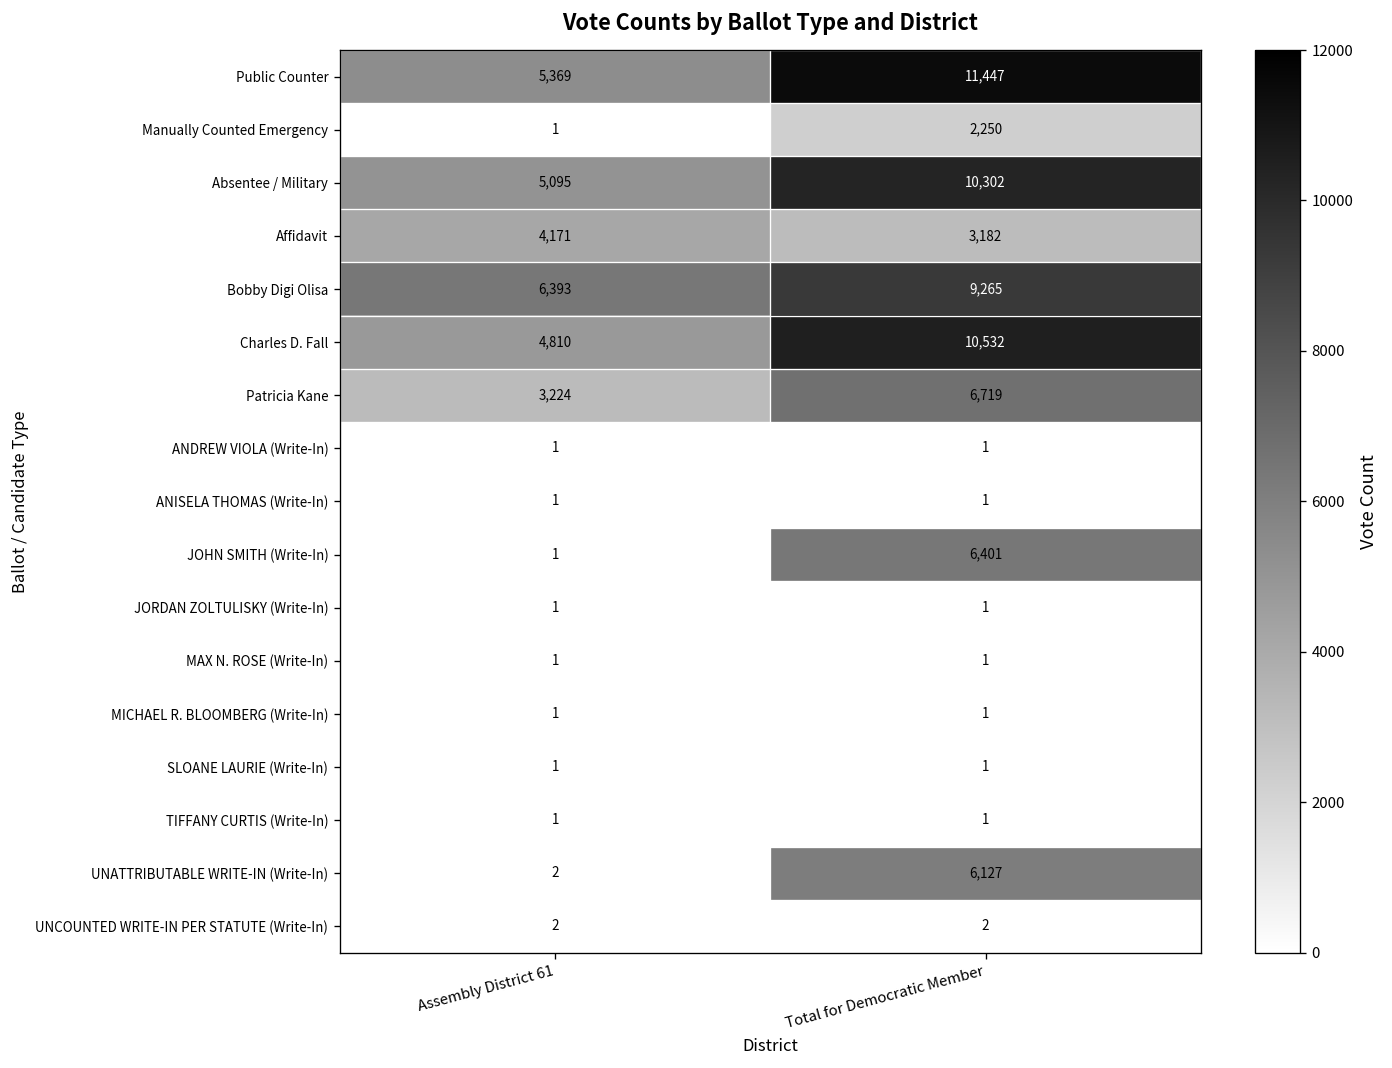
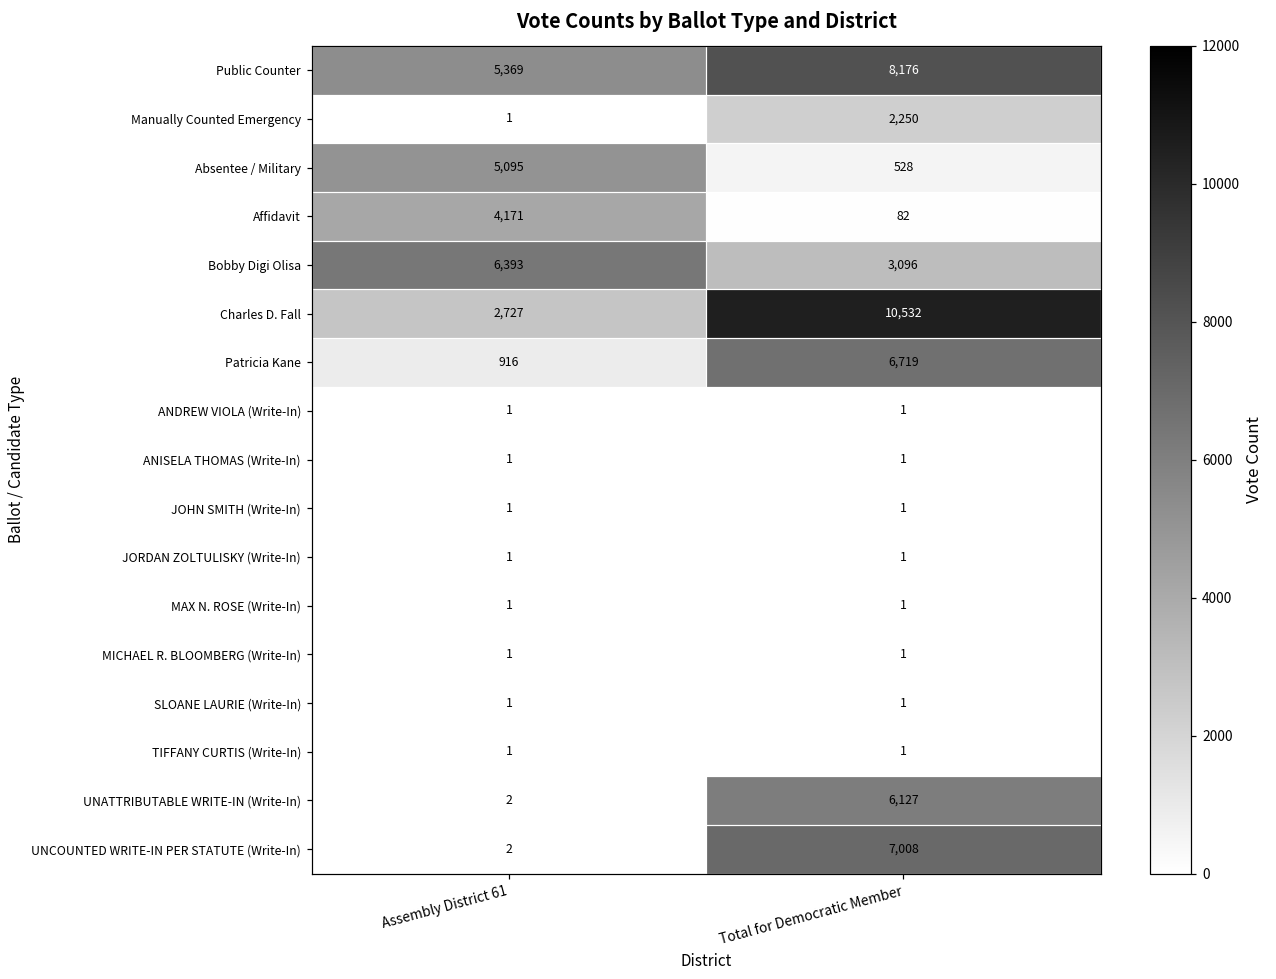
  {
    "Public Counter": {
      "Assembly District 61": "5,369",
-     "Total for Democratic Member": "11,447"
+     "Total for Democratic Member": "8,176"
    },
    "Manually Counted Emergency": {
      "Assembly District 61": "1",
      "Total for Democratic Member": "2,250"
    },
    "Absentee / Military": {
      "Assembly District 61": "5,095",
-     "Total for Democratic Member": "10,302"
+     "Total for Democratic Member": "528"
    },
    "Affidavit": {
      "Assembly District 61": "4,171",
-     "Total for Democratic Member": "3,182"
+     "Total for Democratic Member": "82"
    },
    "Bobby Digi Olisa": {
      "Assembly District 61": "6,393",
-     "Total for Democratic Member": "9,265"
+     "Total for Democratic Member": "3,096"
    },
    "Charles D. Fall": {
-     "Assembly District 61": "4,810",
+     "Assembly District 61": "2,727",
      "Total for Democratic Member": "10,532"
    },
    "Patricia Kane": {
-     "Assembly District 61": "3,224",
+     "Assembly District 61": "916",
      "Total for Democratic Member": "6,719"
    },
    "ANDREW VIOLA (Write-In)": {
      "Assembly District 61": "1",
      "Total for Democratic Member": "1"
    },
    "ANISELA THOMAS (Write-In)": {
      "Assembly District 61": "1",
      "Total for Democratic Member": "1"
    },
    "JOHN SMITH (Write-In)": {
      "Assembly District 61": "1",
-     "Total for Democratic Member": "6,401"
+     "Total for Democratic Member": "1"
    },
    "JORDAN ZOLTULISKY (Write-In)": {
      "Assembly District 61": "1",
      "Total for Democratic Member": "1"
    },
    "MAX N. ROSE (Write-In)": {
      "Assembly District 61": "1",
      "Total for Democratic Member": "1"
    },
    "MICHAEL R. BLOOMBERG (Write-In)": {
      "Assembly District 61": "1",
      "Total for Democratic Member": "1"
    },
    "SLOANE LAURIE (Write-In)": {
      "Assembly District 61": "1",
      "Total for Democratic Member": "1"
    },
    "TIFFANY CURTIS (Write-In)": {
      "Assembly District 61": "1",
      "Total for Democratic Member": "1"
    },
    "UNATTRIBUTABLE WRITE-IN (Write-In)": {
      "Assembly District 61": "2",
      "Total for Democratic Member": "6,127"
    },
    "UNCOUNTED WRITE-IN PER STATUTE (Write-In)": {
      "Assembly District 61": "2",
-     "Total for Democratic Member": "2"
+     "Total for Democratic Member": "7,008"
    }
  }
